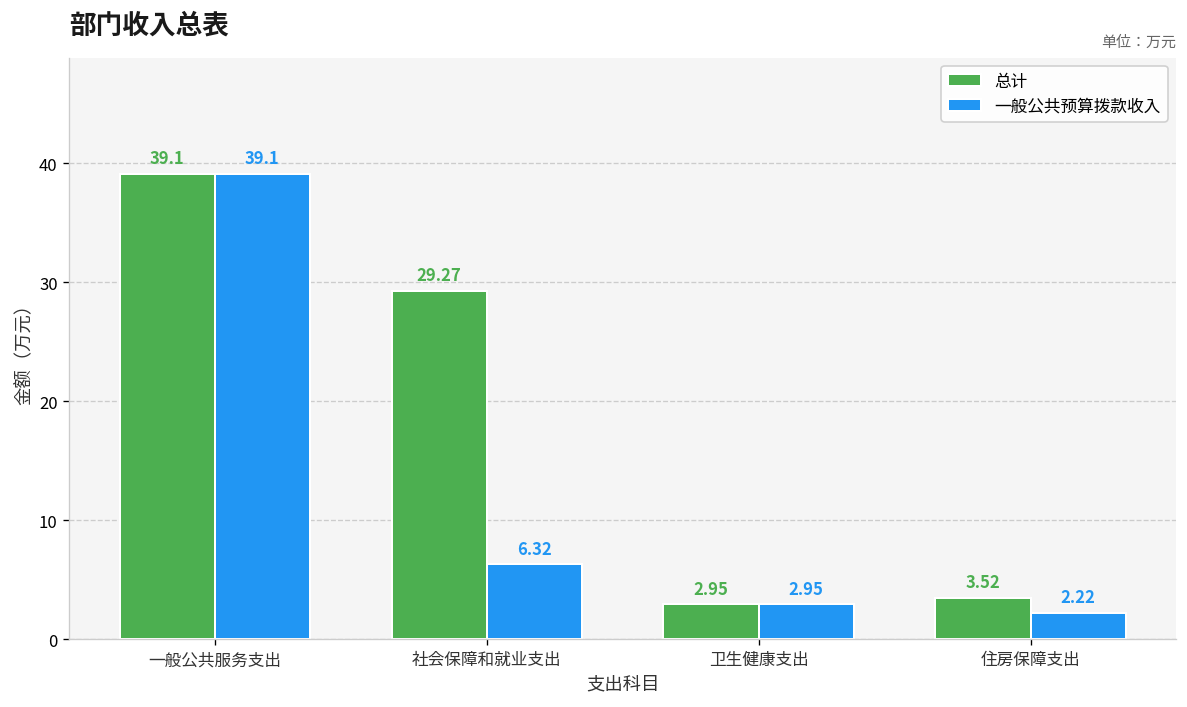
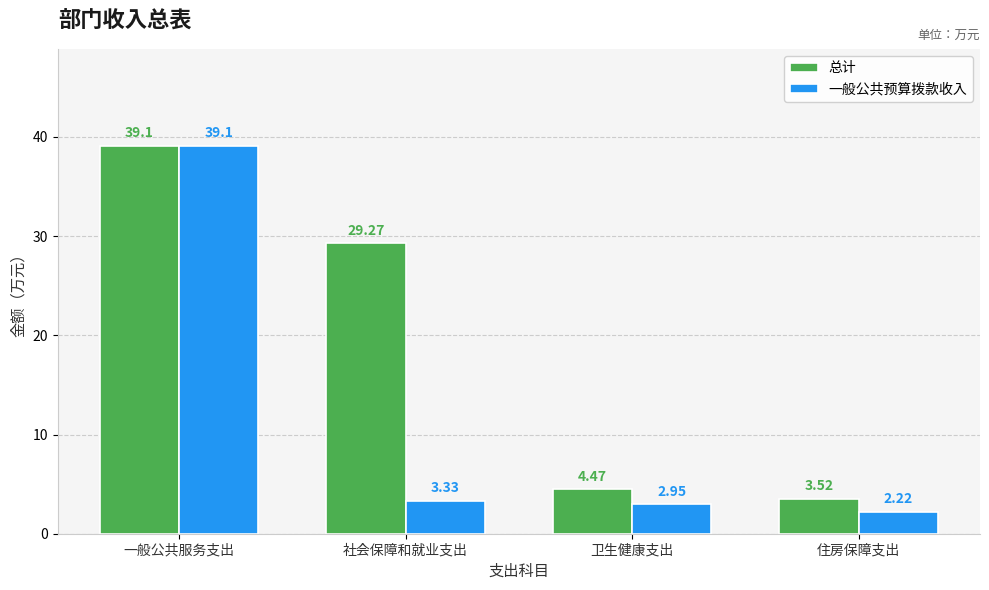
  {
    "总计": {
      "一般公共服务支出": 39.1,
      "社会保障和就业支出": 29.27,
-     "卫生健康支出": 2.95,
+     "卫生健康支出": 4.47,
      "住房保障支出": 3.52
    },
    "一般公共预算拨款收入": {
      "一般公共服务支出": 39.1,
-     "社会保障和就业支出": 6.32,
+     "社会保障和就业支出": 3.33,
      "卫生健康支出": 2.95,
      "住房保障支出": 2.22
    }
  }
